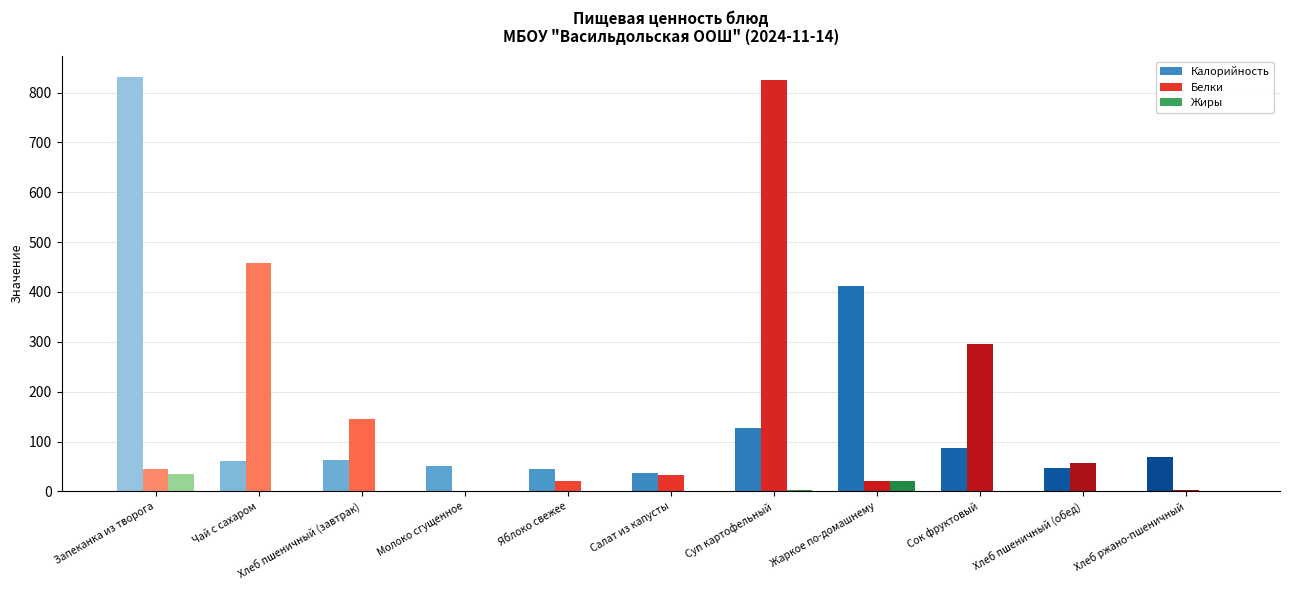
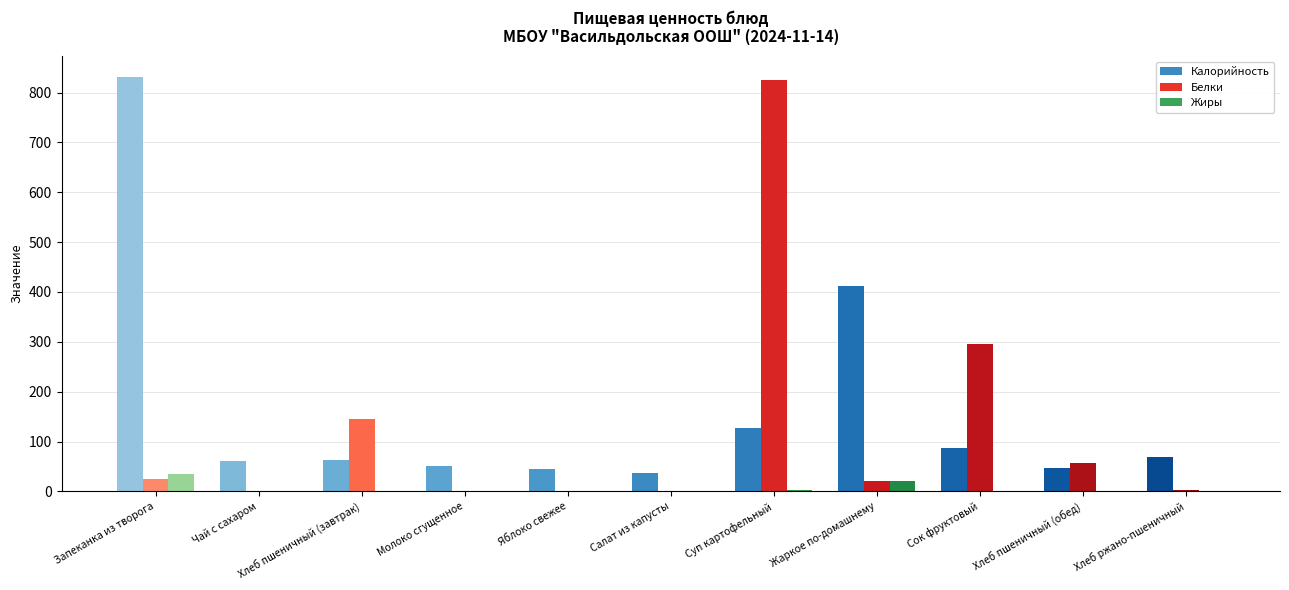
  {
-   "Запеканка из творога": 50,
-   "Чай с сахаром": 460,
+   "Запеканка из творога": 30,
+   "Чай с сахаром": 0,
    "Хлеб пшеничный (завтрак)": 140,
-   "Яблоко свежее": 20,
-   "Салат из капусты": 30,
+   "Яблоко свежее": 0,
+   "Салат из капусты": 0,
    "Суп картофельный": 820,
    "Жаркое по-домашнему": 20,
    "Сок фруктовый": 300,
    "Хлеб пшеничный (обед)": 60
  }
